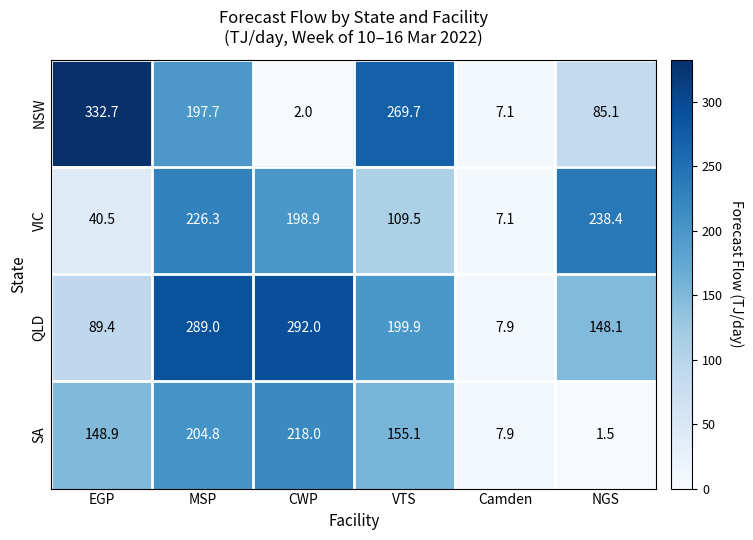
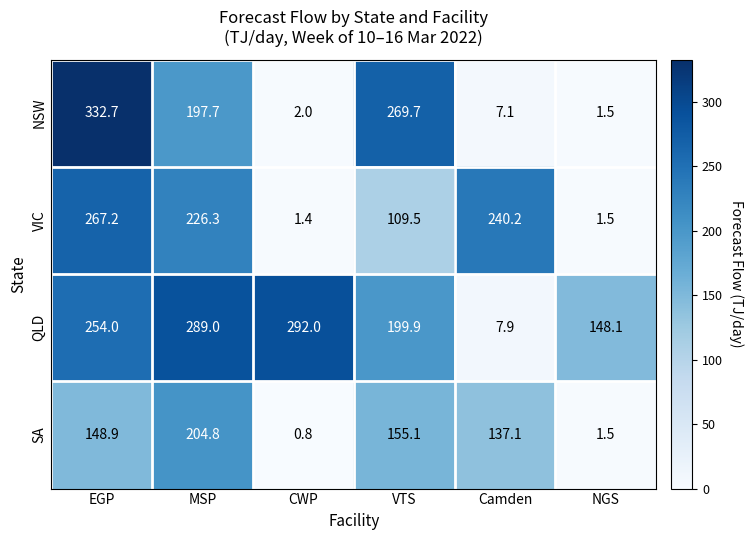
  {
    "NSW": {
      "EGP": 332.7,
      "MSP": 197.7,
      "CWP": 2.0,
      "VTS": 269.7,
      "Camden": 7.1,
-     "NGS": 85.1
+     "NGS": 1.5
    },
    "VIC": {
-     "EGP": 40.5,
+     "EGP": 267.2,
      "MSP": 226.3,
-     "CWP": 198.9,
+     "CWP": 1.4,
      "VTS": 109.5,
-     "Camden": 7.1,
-     "NGS": 238.4
+     "Camden": 240.2,
+     "NGS": 1.5
    },
    "QLD": {
-     "EGP": 89.4,
+     "EGP": 254.0,
      "MSP": 289.0,
      "CWP": 292.0,
      "VTS": 199.9,
      "Camden": 7.9,
      "NGS": 148.1
    },
    "SA": {
      "EGP": 148.9,
      "MSP": 204.8,
-     "CWP": 218.0,
+     "CWP": 0.8,
      "VTS": 155.1,
-     "Camden": 7.9,
+     "Camden": 137.1,
      "NGS": 1.5
    }
  }
